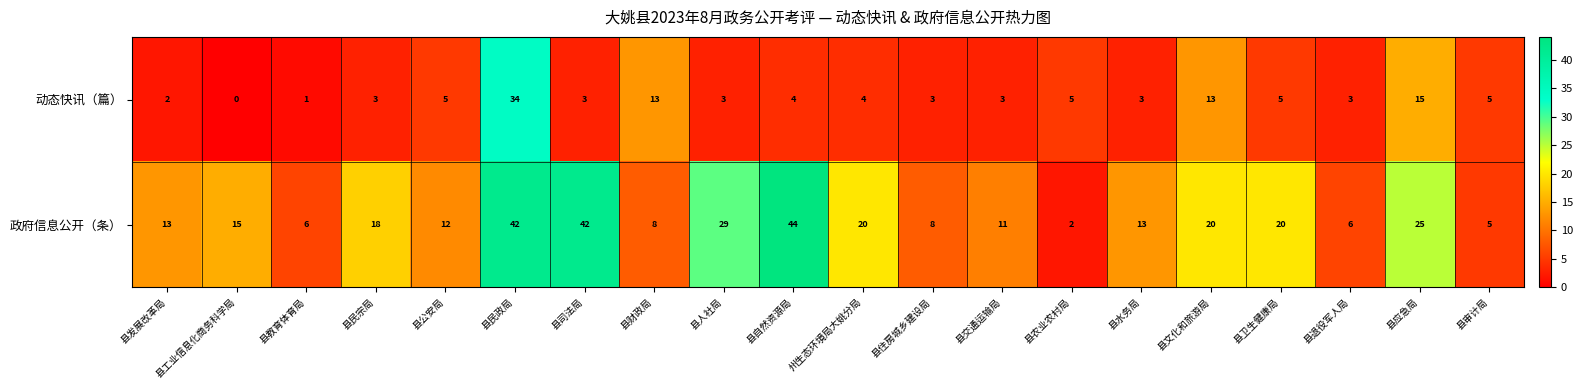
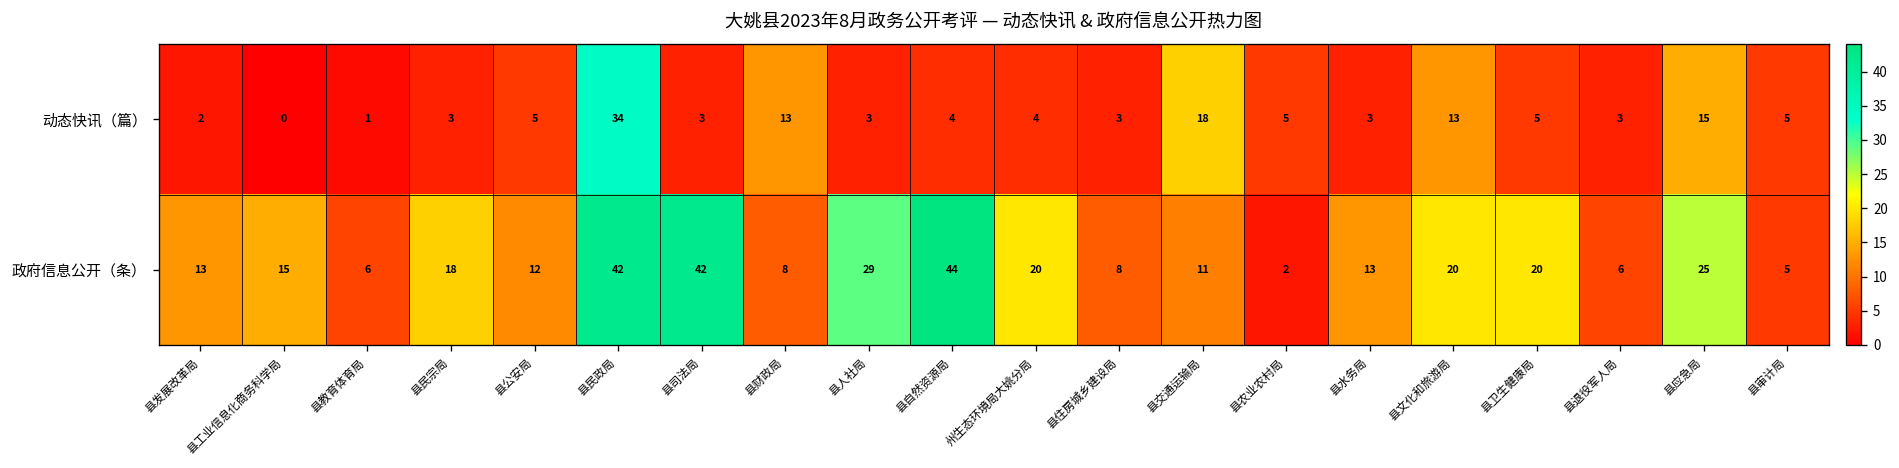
  {
    "动态快讯（篇）": {
      "县发展改革局": 2,
      "县工业信息化商务科学局": 0,
      "县教育体育局": 1,
      "县民宗局": 3,
      "县公安局": 5,
      "县民政局": 34,
      "县司法局": 3,
      "县财政局": 13,
      "县人社局": 3,
      "县自然资源局": 4,
      "州生态环境局大姚分局": 4,
      "县住房城乡建设局": 3,
-     "县交通运输局": 3,
+     "县交通运输局": 18,
      "县农业农村局": 5,
      "县水务局": 3,
      "县文化和旅游局": 13,
      "县卫生健康局": 5,
      "县退役军人局": 3,
      "县应急局": 15,
      "县审计局": 5
    },
    "政府信息公开（条）": {
      "县发展改革局": 13,
      "县工业信息化商务科学局": 15,
      "县教育体育局": 6,
      "县民宗局": 18,
      "县公安局": 12,
      "县民政局": 42,
      "县司法局": 42,
      "县财政局": 8,
      "县人社局": 29,
      "县自然资源局": 44,
      "州生态环境局大姚分局": 20,
      "县住房城乡建设局": 8,
      "县交通运输局": 11,
      "县农业农村局": 2,
      "县水务局": 13,
      "县文化和旅游局": 20,
      "县卫生健康局": 20,
      "县退役军人局": 6,
      "县应急局": 25,
      "县审计局": 5
    }
  }
